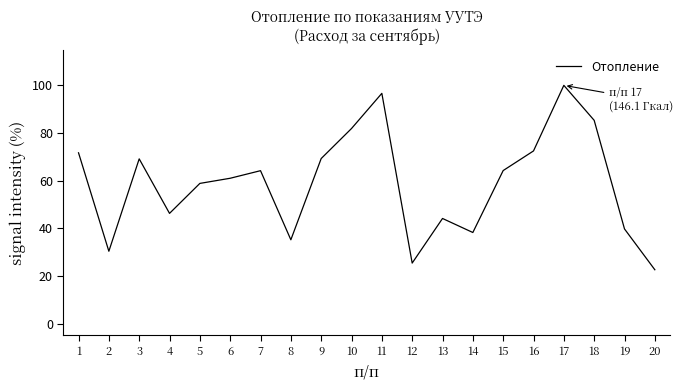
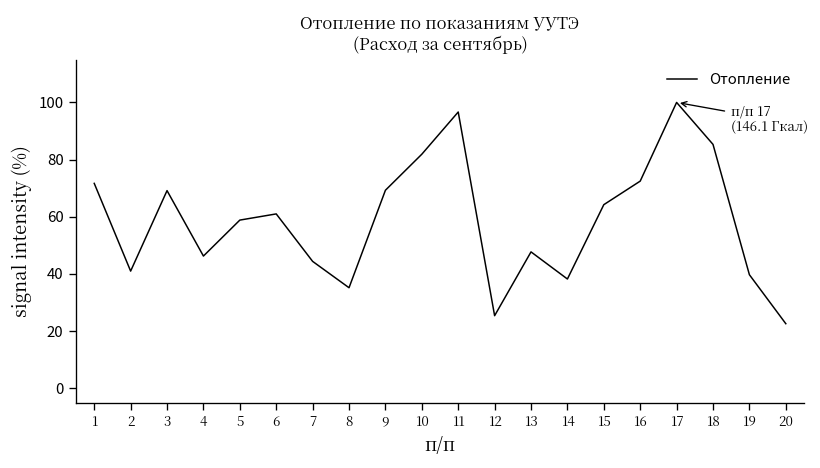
  {
    "1": 72,
-   "2": 30,
+   "2": 41,
    "3": 69,
    "4": 46,
    "5": 59,
    "6": 61,
-   "7": 64,
+   "7": 44,
    "8": 35,
    "9": 69,
    "10": 82,
    "11": 97,
    "12": 25,
-   "13": 44,
+   "13": 48,
    "14": 38,
    "15": 64,
    "16": 72,
    "18": 85,
    "19": 40,
    "20": 23
  }
